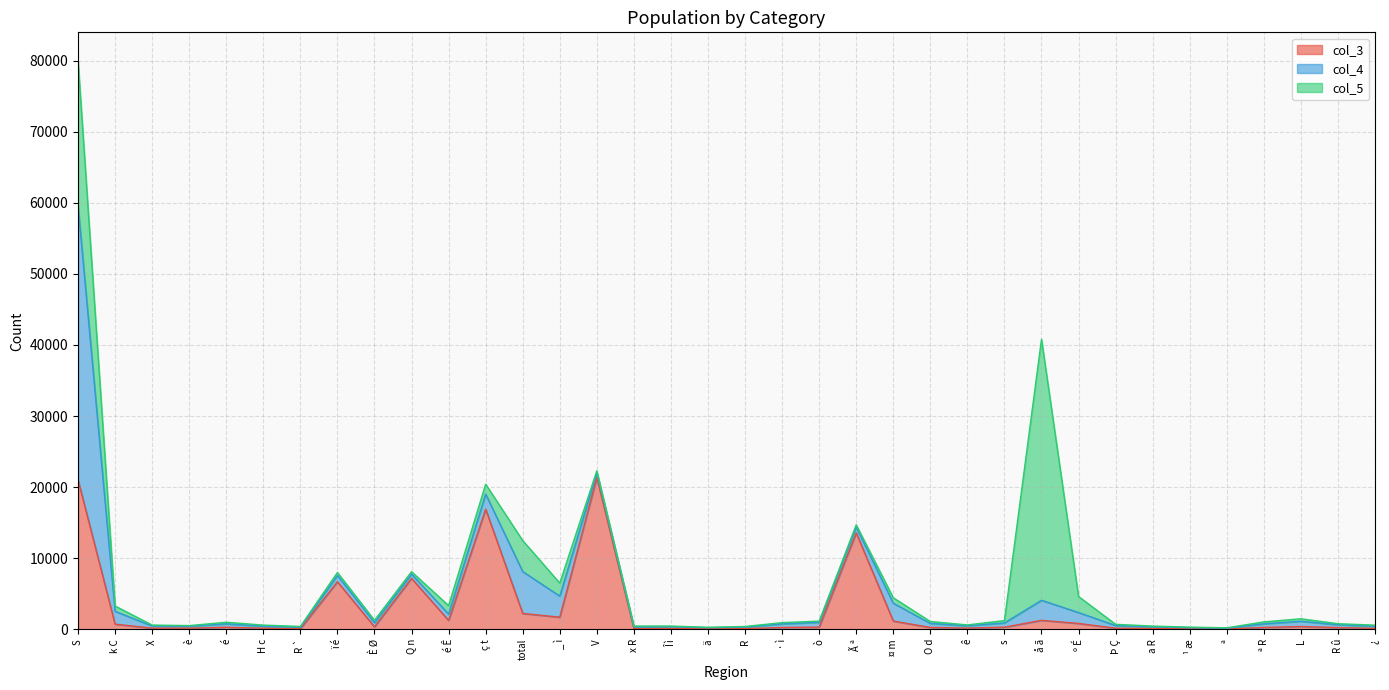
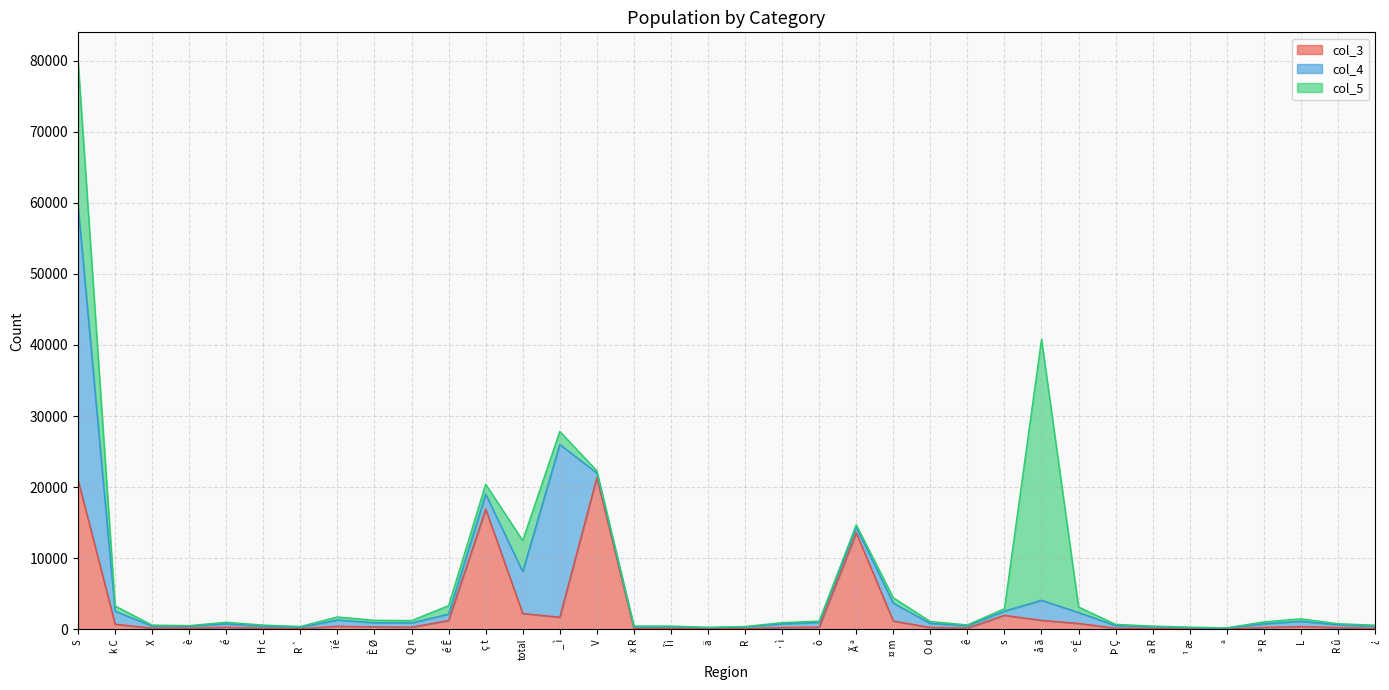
  {
    "col_3": {
      "S": 21000,
      "k C": 1000,
      "é": 0,
-     "ï é": 7000,
+     "ï é": 0,
      "È Ø": 0,
-     "Q n": 7000,
+     "Q n": 0,
      "é Ê": 1000,
      "ç t": 17000,
      "total": 2000,
      "_ ì": 2000,
      "V": 21000,
      "· ì": 0,
      "ò": 0,
      "Ã ª": 14000,
      "¤ m": 1000,
      "O d": 0,
-     "s": 0,
+     "s": 2000,
      "å ã": 1000,
      "º É": 1000,
      "Þ Ç": 0,
      "ª R": 0,
      "L": 0,
      "R û": 0
    },
    "col_4": {
      "S": 39000,
      "k C": 2000,
      "ï é": 1000,
      "é Ê": 1000,
      "ç t": 2000,
      "total": 6000,
-     "_ ì": 3000,
+     "_ ì": 24000,
      "¤ m": 3000,
      "å ã": 3000,
      "º É": 2000
    },
    "col_5": {
      "S": 20000,
      "k C": 1000,
      "ï é": 0,
      "é Ê": 1000,
      "ç t": 1000,
      "total": 4000,
      "_ ì": 2000,
      "¤ m": 1000,
      "å ã": 37000,
-     "º É": 2000
+     "º É": 1000
    }
  }
